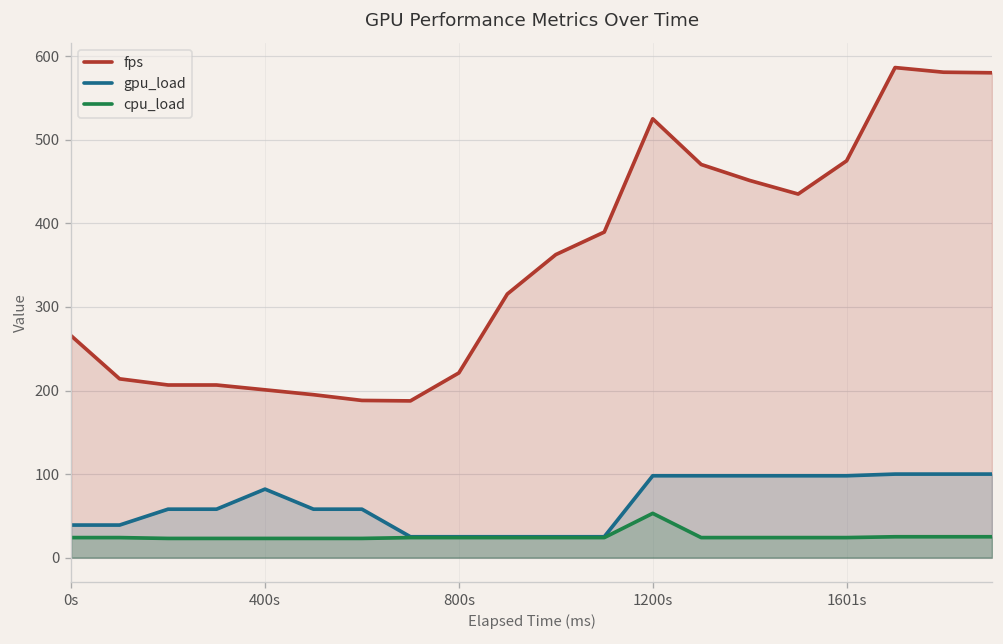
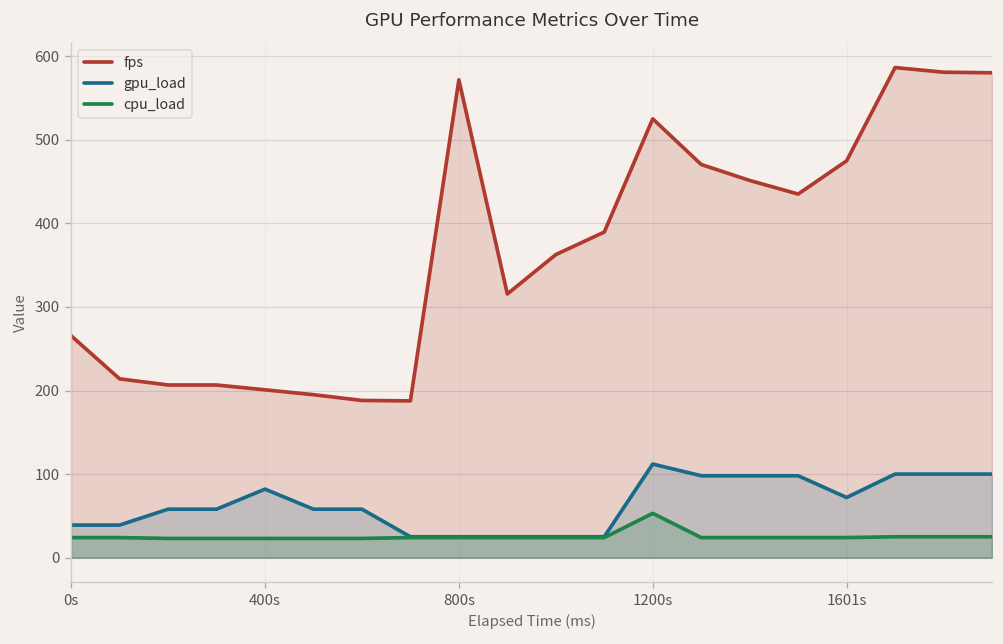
  {
    "fps": {
      "0s": 270,
      "400s": 200,
-     "800s": 220,
+     "800s": 570,
      "1200s": 530,
      "1601s": 470
    },
    "gpu_load": {
      "0s": 40,
      "400s": 80,
-     "1200s": 100,
-     "1601s": 100
+     "1200s": 110,
+     "1601s": 70
    },
    "cpu_load": {
      "0s": 20,
      "400s": 20,
      "1200s": 50,
      "1601s": 20
    }
  }
